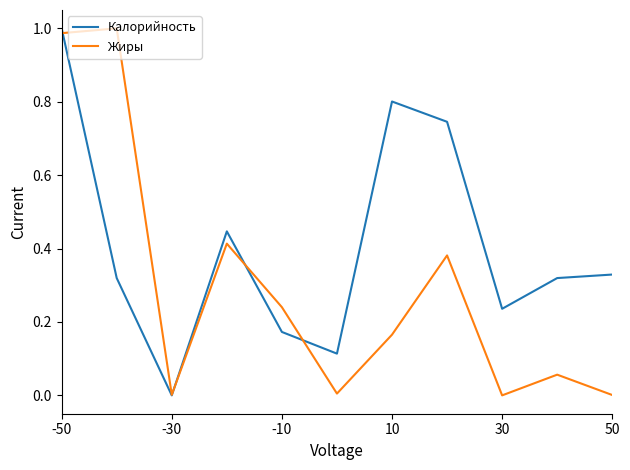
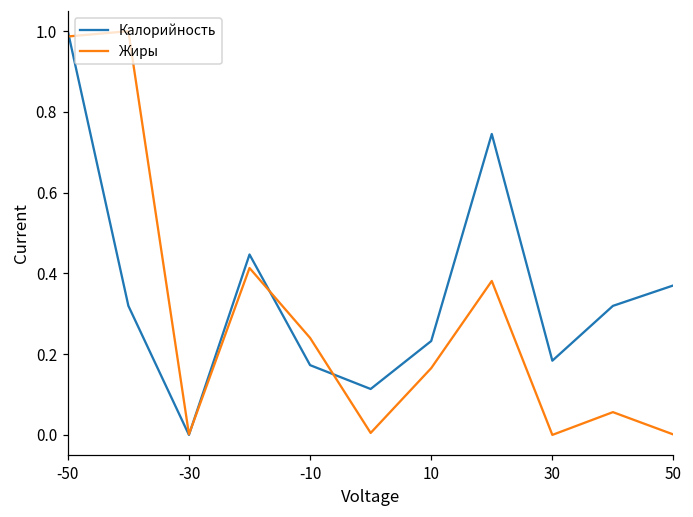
  {
    "Калорийность": {
      "-50": 1.00,
      "-10": 0.17,
-     "10": 0.80,
-     "30": 0.24,
-     "50": 0.33
+     "10": 0.23,
+     "30": 0.18,
+     "50": 0.37
    },
    "Жиры": {
      "-50": 0.99,
      "-10": 0.24,
      "10": 0.17,
      "30": 0.00,
      "50": 0.00
    }
  }
